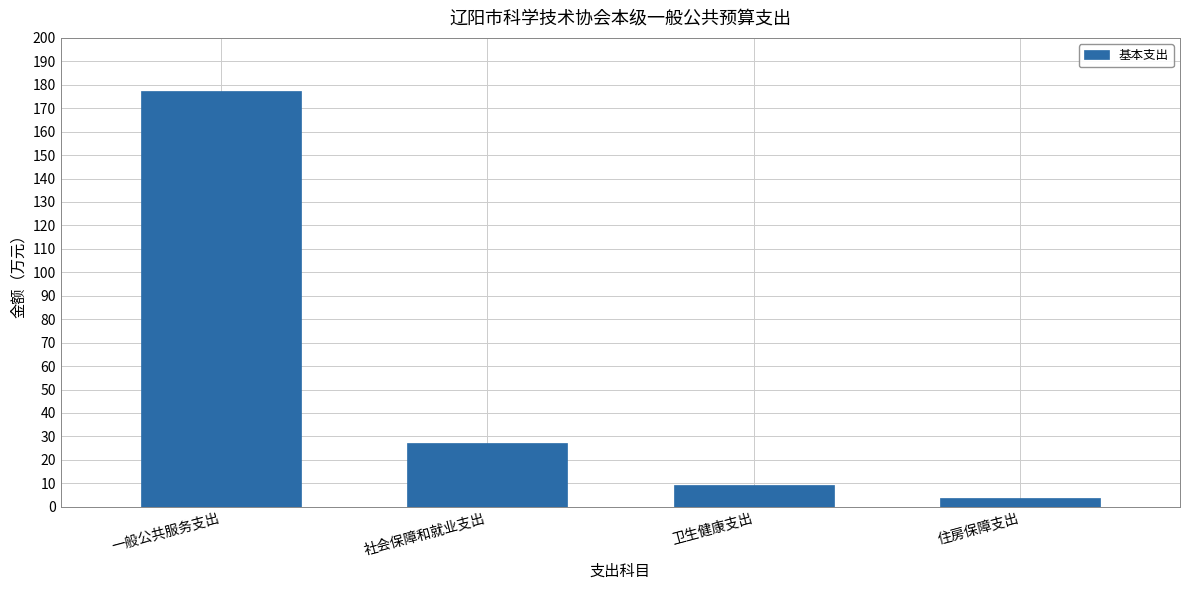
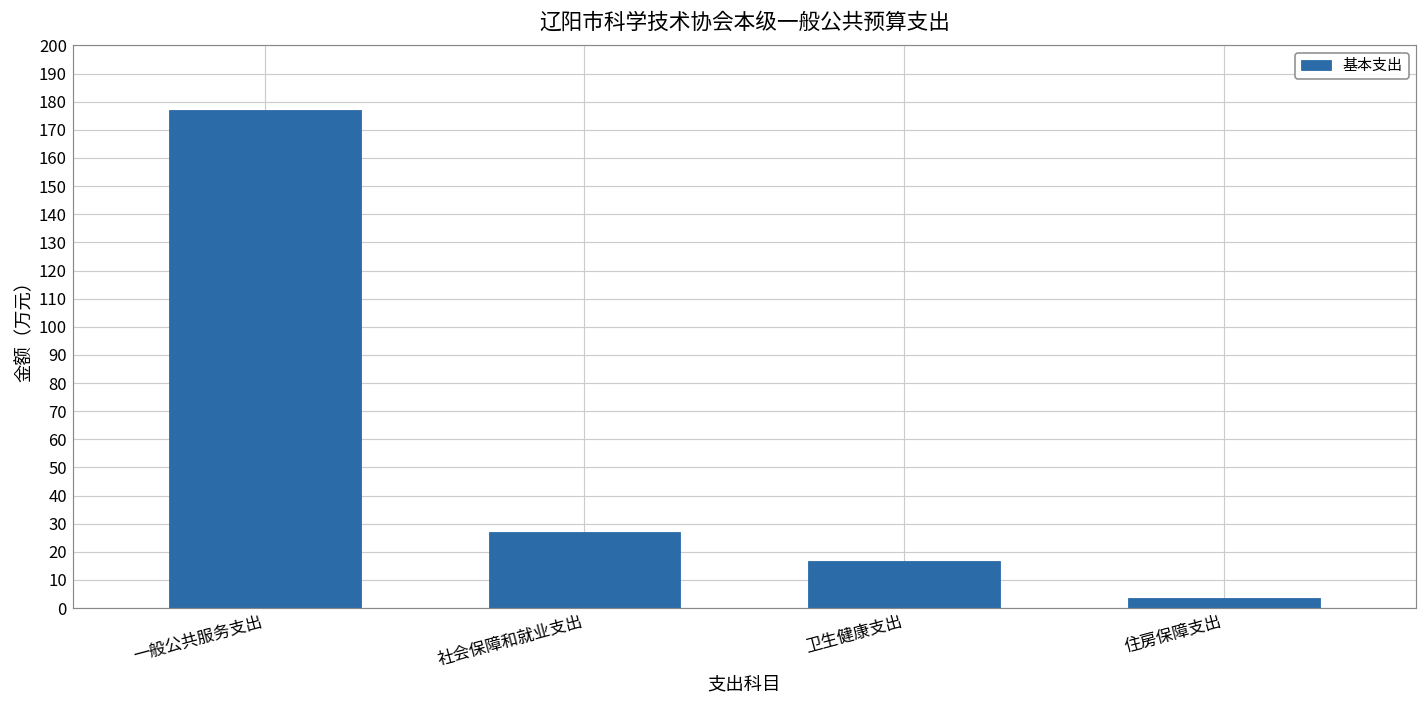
  {
    "一般公共服务支出": 177,
    "社会保障和就业支出": 27,
-   "卫生健康支出": 9,
+   "卫生健康支出": 17,
    "住房保障支出": 4
  }
